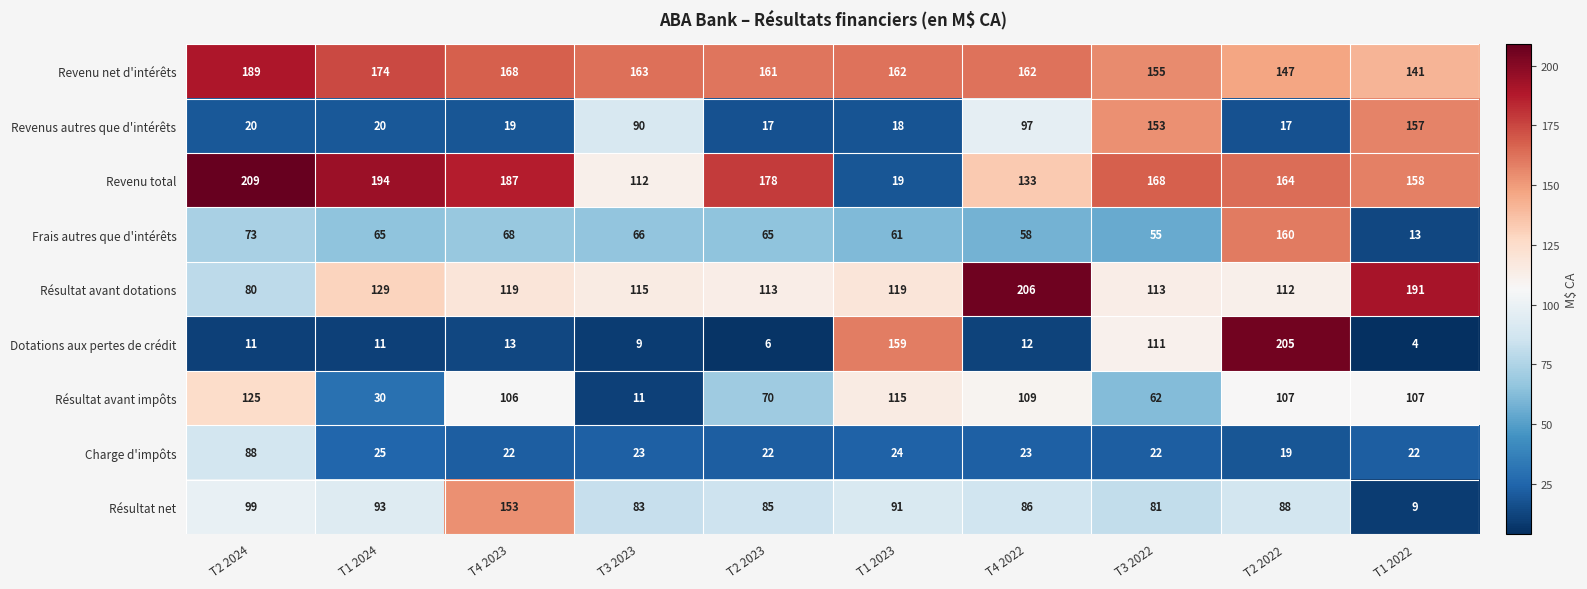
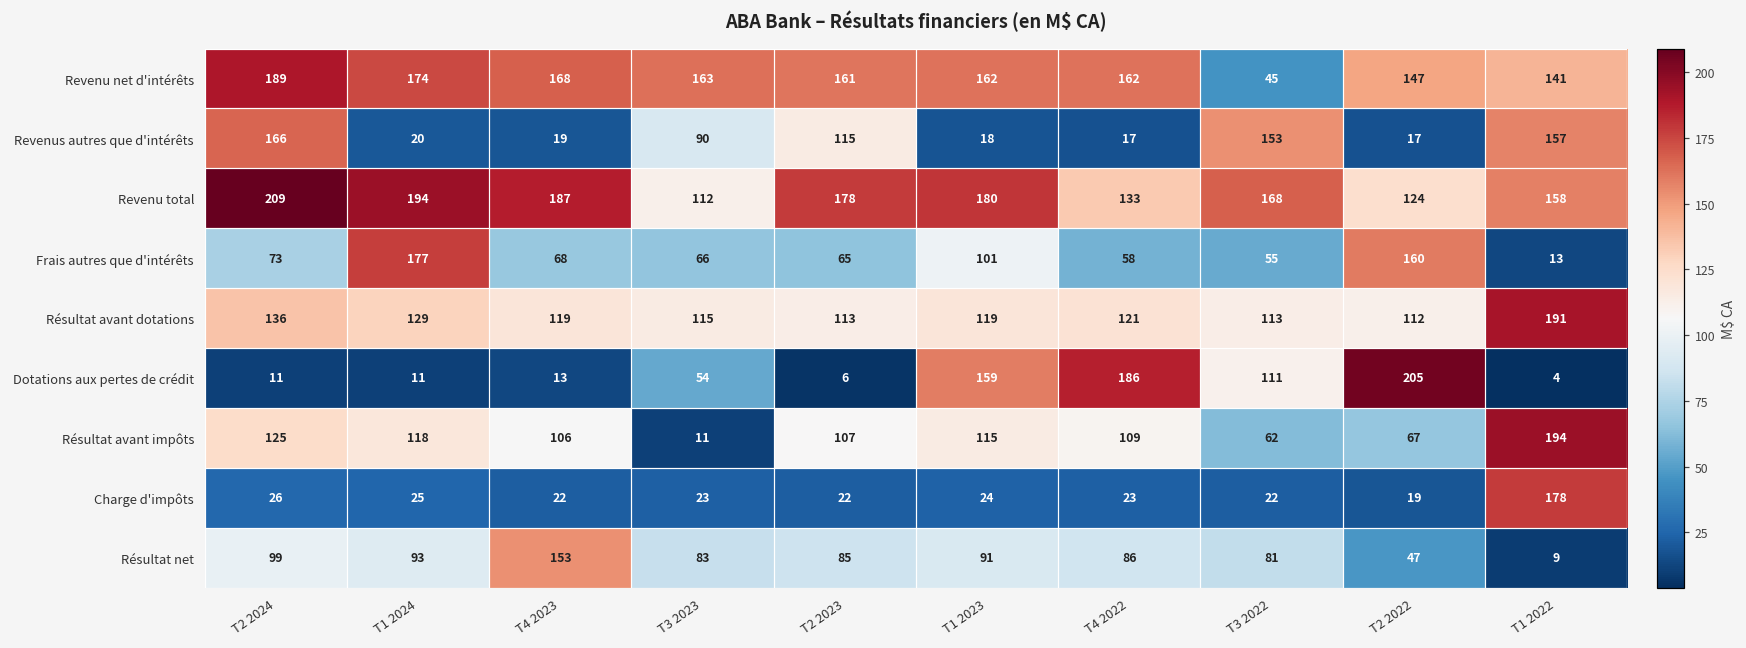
  {
    "Revenu net d'intérêts": {
      "T2 2024": 189,
      "T1 2024": 174,
      "T4 2023": 168,
      "T3 2023": 163,
      "T2 2023": 161,
      "T1 2023": 162,
      "T4 2022": 162,
-     "T3 2022": 155,
+     "T3 2022": 45,
      "T2 2022": 147,
      "T1 2022": 141
    },
    "Revenus autres que d'intérêts": {
-     "T2 2024": 20,
+     "T2 2024": 166,
      "T1 2024": 20,
      "T4 2023": 19,
      "T3 2023": 90,
-     "T2 2023": 17,
+     "T2 2023": 115,
      "T1 2023": 18,
-     "T4 2022": 97,
+     "T4 2022": 17,
      "T3 2022": 153,
      "T2 2022": 17,
      "T1 2022": 157
    },
    "Revenu total": {
      "T2 2024": 209,
      "T1 2024": 194,
      "T4 2023": 187,
      "T3 2023": 112,
      "T2 2023": 178,
-     "T1 2023": 19,
+     "T1 2023": 180,
      "T4 2022": 133,
      "T3 2022": 168,
-     "T2 2022": 164,
+     "T2 2022": 124,
      "T1 2022": 158
    },
    "Frais autres que d'intérêts": {
      "T2 2024": 73,
-     "T1 2024": 65,
+     "T1 2024": 177,
      "T4 2023": 68,
      "T3 2023": 66,
      "T2 2023": 65,
-     "T1 2023": 61,
+     "T1 2023": 101,
      "T4 2022": 58,
      "T3 2022": 55,
      "T2 2022": 160,
      "T1 2022": 13
    },
    "Résultat avant dotations": {
-     "T2 2024": 80,
+     "T2 2024": 136,
      "T1 2024": 129,
      "T4 2023": 119,
      "T3 2023": 115,
      "T2 2023": 113,
      "T1 2023": 119,
-     "T4 2022": 206,
+     "T4 2022": 121,
      "T3 2022": 113,
      "T2 2022": 112,
      "T1 2022": 191
    },
    "Dotations aux pertes de crédit": {
      "T2 2024": 11,
      "T1 2024": 11,
      "T4 2023": 13,
-     "T3 2023": 9,
+     "T3 2023": 54,
      "T2 2023": 6,
      "T1 2023": 159,
-     "T4 2022": 12,
+     "T4 2022": 186,
      "T3 2022": 111,
      "T2 2022": 205,
      "T1 2022": 4
    },
    "Résultat avant impôts": {
      "T2 2024": 125,
-     "T1 2024": 30,
+     "T1 2024": 118,
      "T4 2023": 106,
      "T3 2023": 11,
-     "T2 2023": 70,
+     "T2 2023": 107,
      "T1 2023": 115,
      "T4 2022": 109,
      "T3 2022": 62,
-     "T2 2022": 107,
-     "T1 2022": 107
+     "T2 2022": 67,
+     "T1 2022": 194
    },
    "Charge d'impôts": {
-     "T2 2024": 88,
+     "T2 2024": 26,
      "T1 2024": 25,
      "T4 2023": 22,
      "T3 2023": 23,
      "T2 2023": 22,
      "T1 2023": 24,
      "T4 2022": 23,
      "T3 2022": 22,
      "T2 2022": 19,
-     "T1 2022": 22
+     "T1 2022": 178
    },
    "Résultat net": {
      "T2 2024": 99,
      "T1 2024": 93,
      "T4 2023": 153,
      "T3 2023": 83,
      "T2 2023": 85,
      "T1 2023": 91,
      "T4 2022": 86,
      "T3 2022": 81,
-     "T2 2022": 88,
+     "T2 2022": 47,
      "T1 2022": 9
    }
  }
